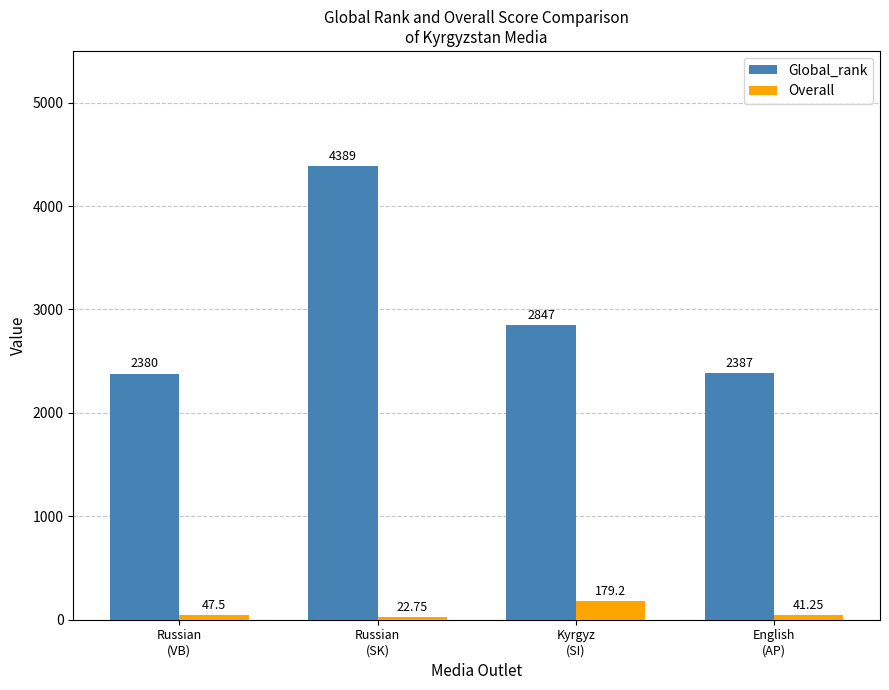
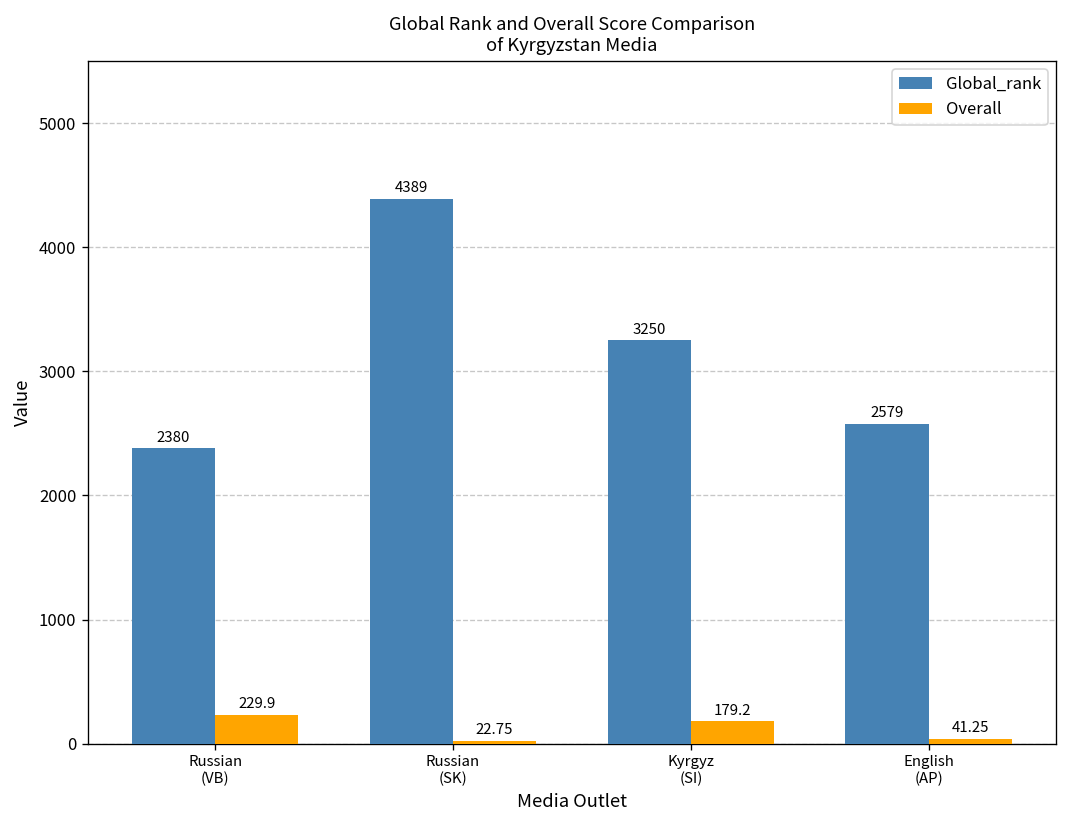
  {
    "Global_rank": {
      "Russian (VB)": 2380,
      "Russian (SK)": 4389,
-     "Kyrgyz (SI)": 2847,
-     "English (AP)": 2387
+     "Kyrgyz (SI)": 3250,
+     "English (AP)": 2579
    },
    "Overall": {
-     "Russian (VB)": 47.5,
+     "Russian (VB)": 229.9,
      "Russian (SK)": 22.75,
      "Kyrgyz (SI)": 179.2,
      "English (AP)": 41.25
    }
  }
